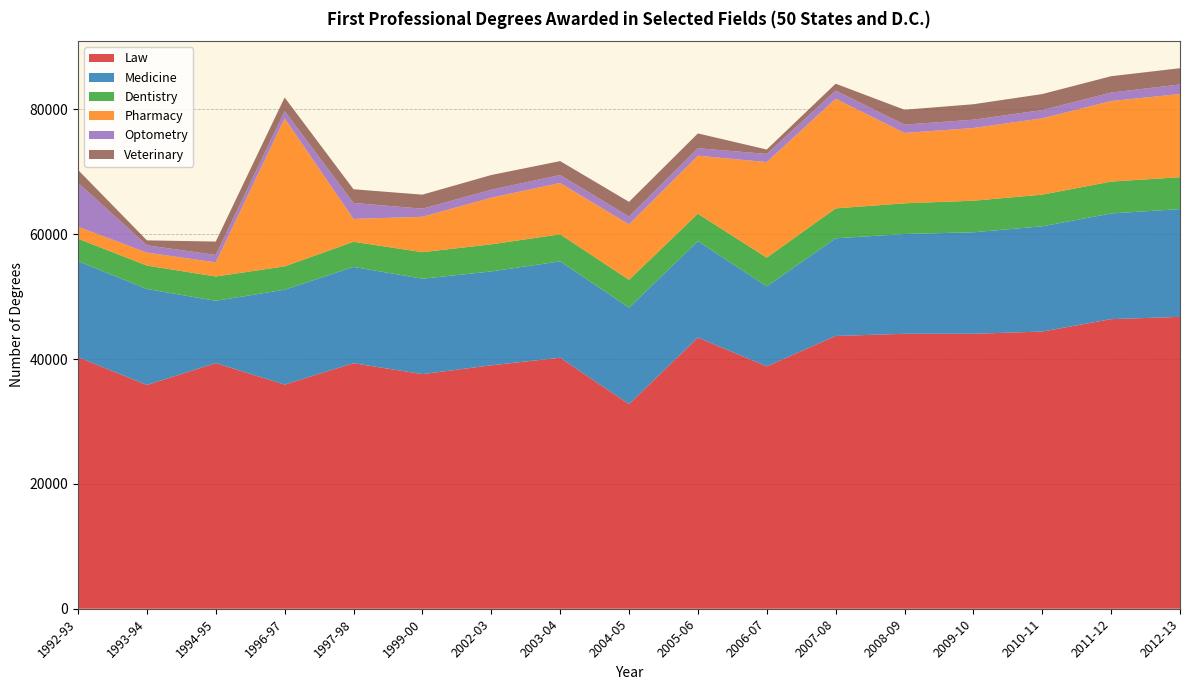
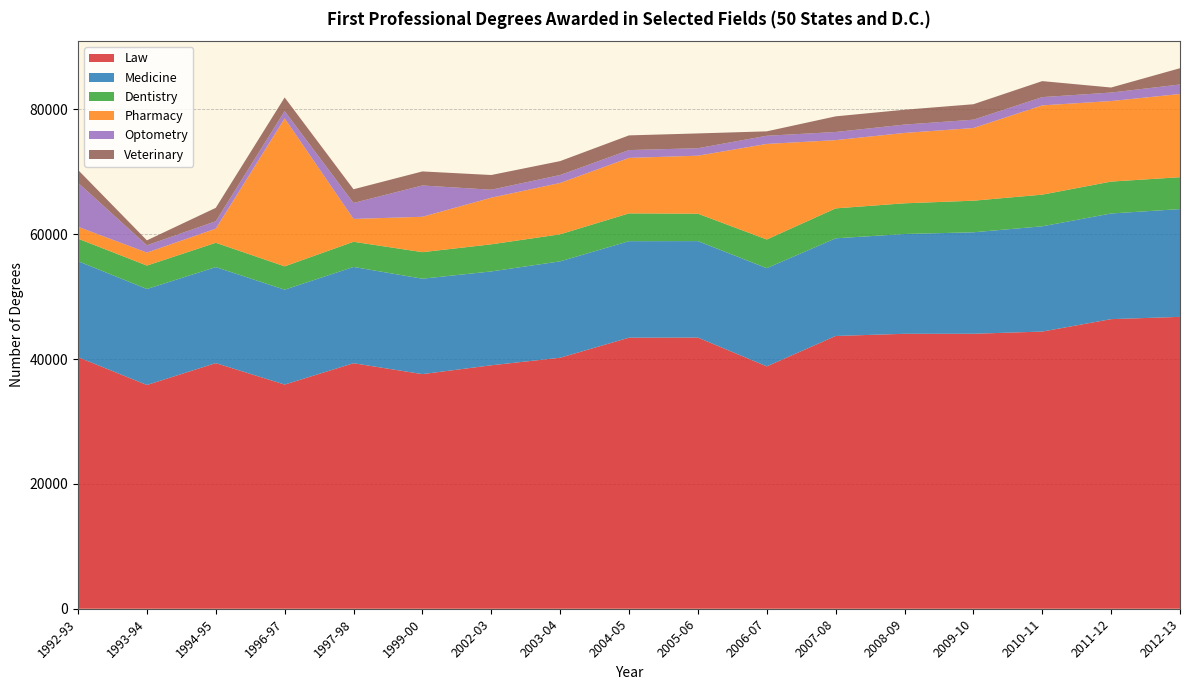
  {
    "Law": {
      "1992-93": 40000,
      "1993-94": 36000,
      "1994-95": 39000,
      "1996-97": 36000,
      "1997-98": 39000,
      "1999-00": 38000,
      "2002-03": 39000,
      "2003-04": 40000,
-     "2004-05": 33000,
+     "2004-05": 43000,
      "2005-06": 43000,
      "2006-07": 39000,
      "2007-08": 44000,
      "2008-09": 44000,
      "2009-10": 44000,
      "2010-11": 44000,
      "2011-12": 46000,
      "2012-13": 47000
    },
    "Medicine": {
      "1992-93": 15000,
      "1993-94": 15000,
-     "1994-95": 10000,
+     "1994-95": 15000,
      "1996-97": 15000,
      "1997-98": 15000,
      "1999-00": 15000,
      "2002-03": 15000,
      "2003-04": 15000,
      "2004-05": 15000,
      "2005-06": 15000,
-     "2006-07": 13000,
+     "2006-07": 16000,
      "2007-08": 16000,
      "2008-09": 16000,
      "2009-10": 16000,
      "2010-11": 17000,
      "2011-12": 17000,
      "2012-13": 17000
    },
    "Dentistry": {
      "1992-93": 4000,
      "1993-94": 4000,
      "1994-95": 4000,
      "1996-97": 4000,
      "1997-98": 4000,
      "1999-00": 4000,
      "2002-03": 4000,
      "2003-04": 4000,
      "2004-05": 4000,
      "2005-06": 4000,
      "2006-07": 5000,
      "2007-08": 5000,
      "2008-09": 5000,
      "2009-10": 5000,
      "2010-11": 5000,
      "2011-12": 5000,
      "2012-13": 5000
    },
    "Pharmacy": {
      "1992-93": 2000,
      "1993-94": 2000,
      "1994-95": 2000,
      "1996-97": 24000,
      "1997-98": 4000,
      "1999-00": 6000,
      "2002-03": 7000,
      "2003-04": 8000,
      "2004-05": 9000,
      "2005-06": 9000,
      "2006-07": 15000,
-     "2007-08": 18000,
+     "2007-08": 11000,
      "2008-09": 11000,
      "2009-10": 12000,
-     "2010-11": 12000,
+     "2010-11": 14000,
      "2011-12": 13000,
      "2012-13": 13000
    },
    "Optometry": {
      "1992-93": 7000,
      "1993-94": 1000,
      "1994-95": 1000,
      "1996-97": 1000,
      "1997-98": 3000,
-     "1999-00": 1000,
+     "1999-00": 5000,
      "2002-03": 1000,
      "2003-04": 1000,
      "2004-05": 1000,
      "2005-06": 1000,
      "2006-07": 1000,
      "2007-08": 1000,
      "2008-09": 1000,
      "2009-10": 1000,
      "2010-11": 1000,
      "2011-12": 1000,
      "2012-13": 2000
    },
    "Veterinary": {
      "1992-93": 2000,
      "1993-94": 1000,
      "1994-95": 2000,
      "1996-97": 2000,
      "1997-98": 2000,
      "1999-00": 2000,
      "2002-03": 2000,
      "2003-04": 2000,
      "2004-05": 2000,
      "2005-06": 2000,
      "2006-07": 1000,
-     "2007-08": 1000,
+     "2007-08": 3000,
      "2008-09": 2000,
      "2009-10": 2000,
      "2010-11": 3000,
-     "2011-12": 3000,
+     "2011-12": 1000,
      "2012-13": 3000
    }
  }
